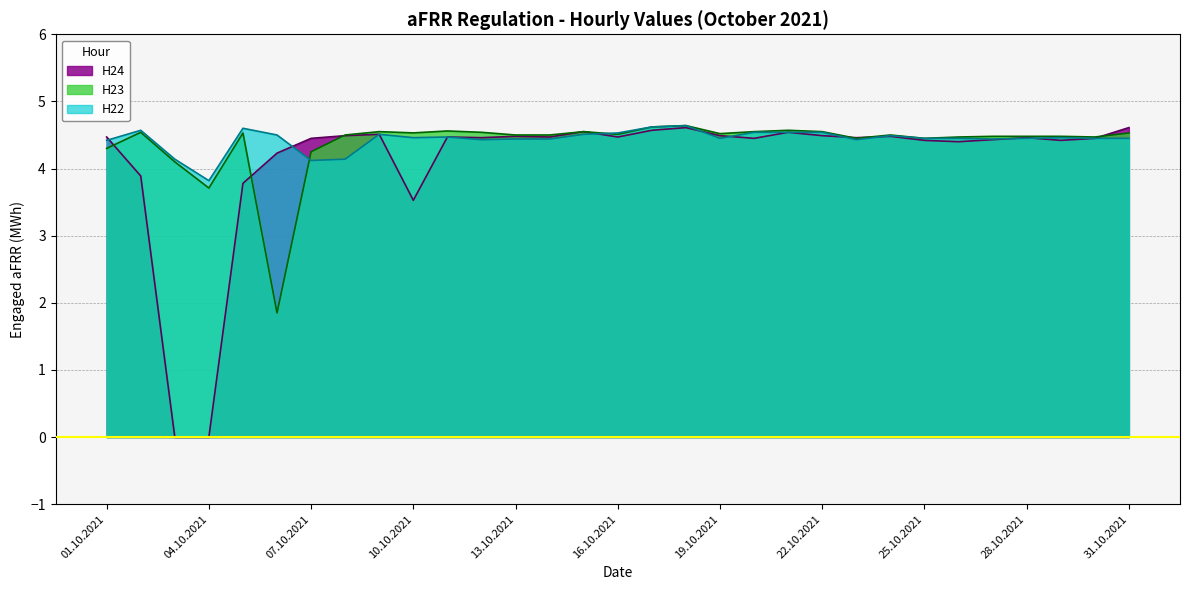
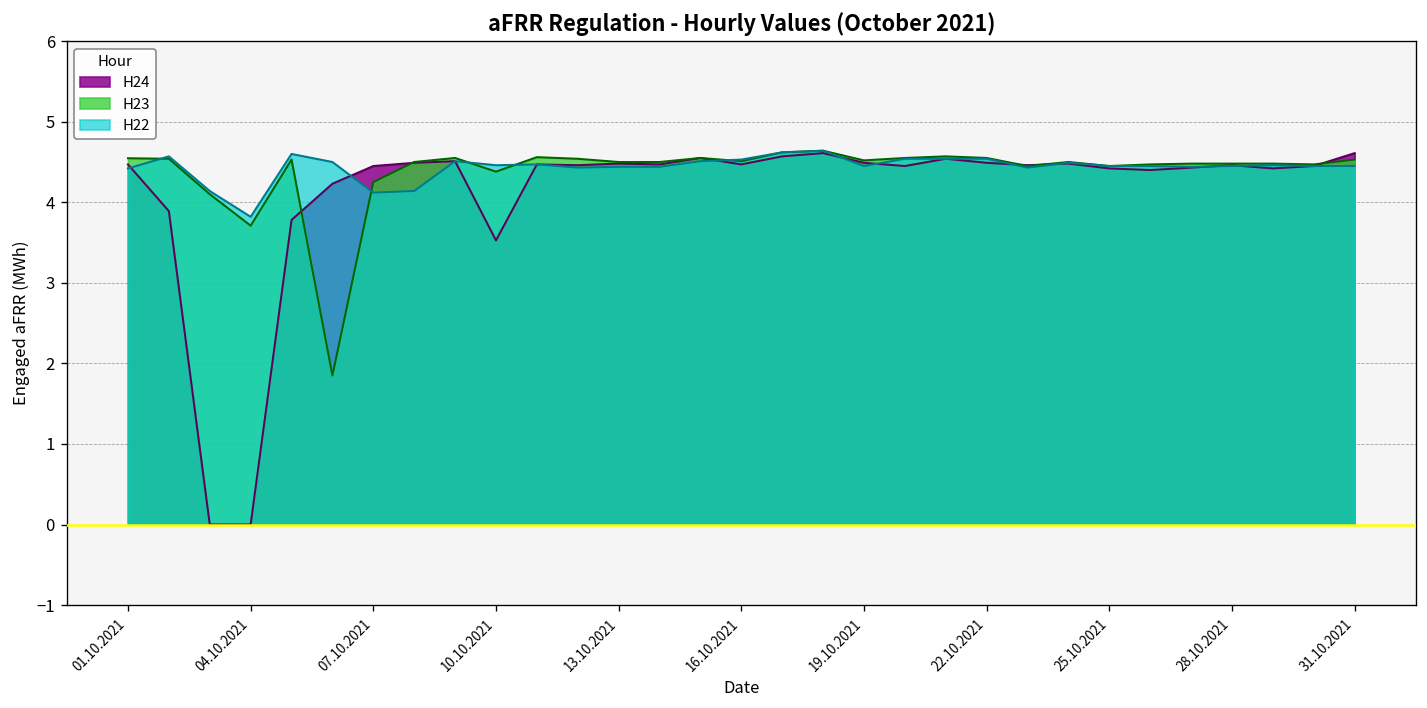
  {
    "H24": {
      "01.10.2021": 4.5,
      "04.10.2021": 0.0,
      "07.10.2021": 4.5,
      "10.10.2021": 3.5,
      "16.10.2021": 4.5,
      "22.10.2021": 4.5,
      "31.10.2021": 4.6
    },
    "H23": {
-     "01.10.2021": 4.3,
+     "01.10.2021": 4.5,
      "04.10.2021": 3.7,
      "07.10.2021": 4.3,
-     "10.10.2021": 4.5,
+     "10.10.2021": 4.4,
      "31.10.2021": 4.5
    },
    "H22": {
      "01.10.2021": 4.4,
      "04.10.2021": 3.8,
      "07.10.2021": 4.1,
      "10.10.2021": 4.5,
      "13.10.2021": 4.4,
      "19.10.2021": 4.4,
      "31.10.2021": 4.5
    }
  }
